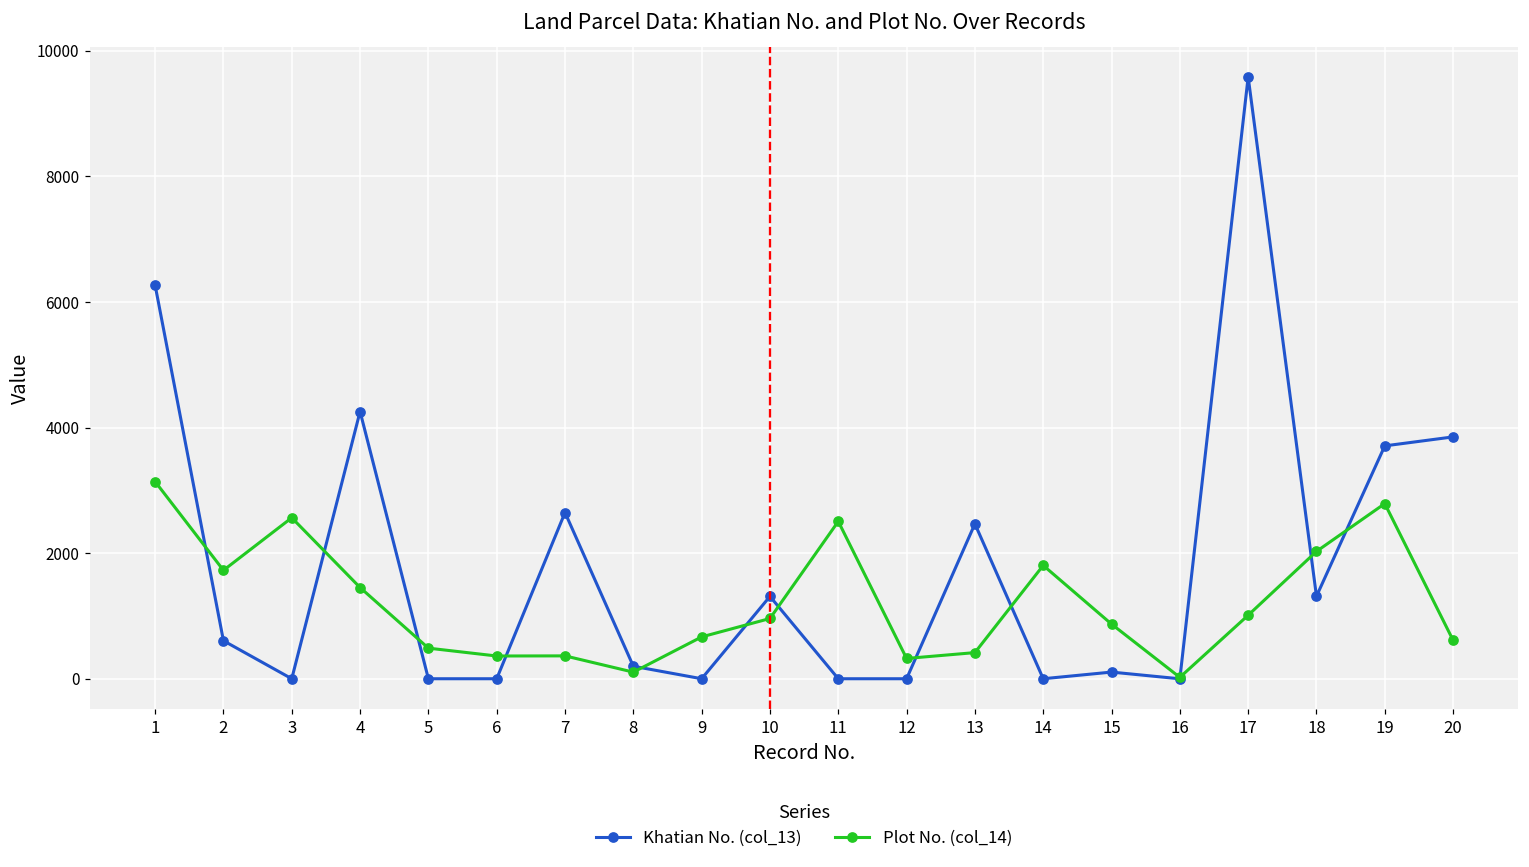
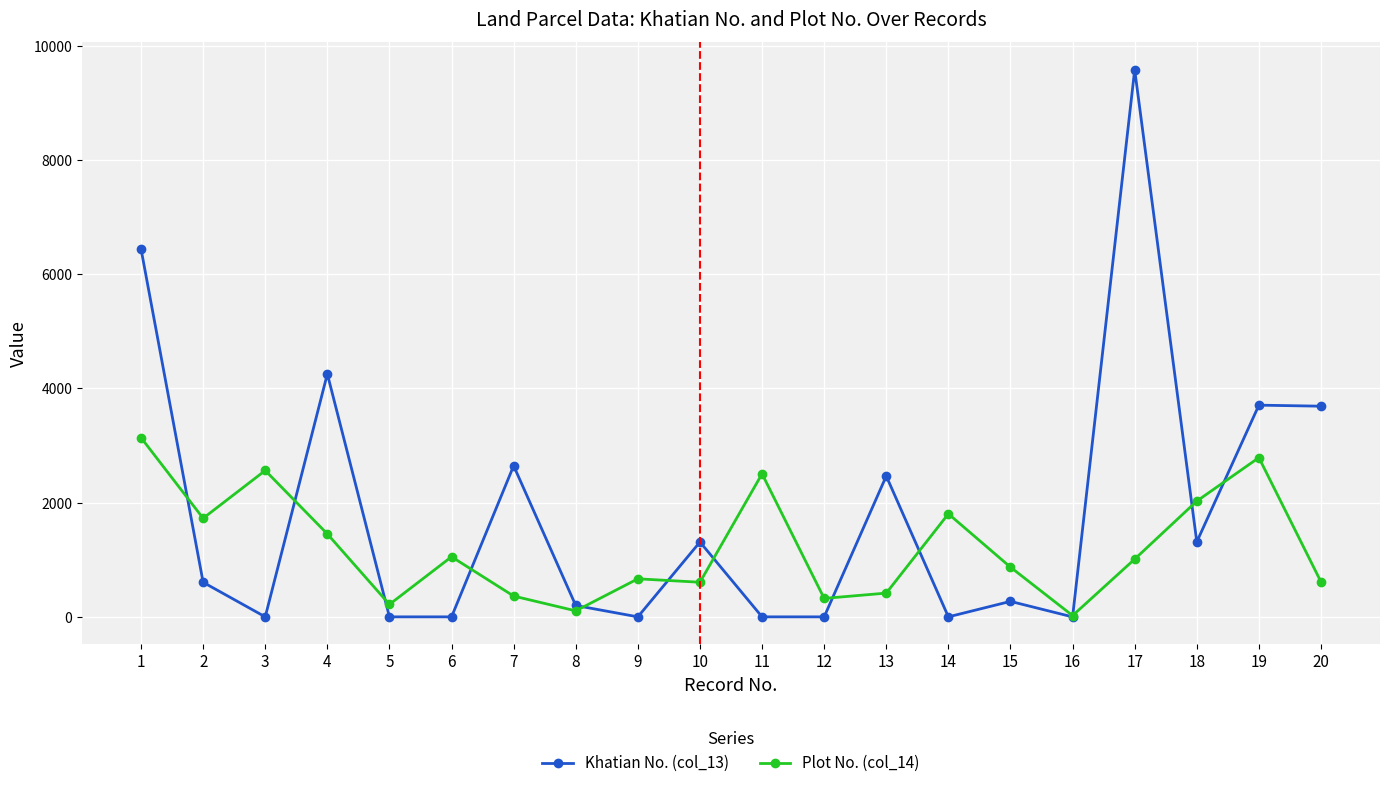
  {
    "Khatian No. (col_13)": {
-     "1": 6300,
+     "1": 6400,
      "2": 600,
      "3": 0,
      "4": 4300,
      "5": 0,
      "6": 0,
      "7": 2600,
      "8": 200,
      "9": 0,
      "10": 1300,
      "11": 0,
      "12": 0,
      "13": 2500,
      "14": 0,
-     "15": 100,
+     "15": 300,
      "17": 9600,
      "18": 1300,
      "19": 3700,
-     "20": 3900
+     "20": 3700
    },
    "Plot No. (col_14)": {
      "1": 3100,
      "2": 1700,
      "3": 2600,
      "4": 1500,
-     "5": 500,
-     "6": 400,
+     "5": 200,
+     "6": 1100,
      "7": 400,
      "8": 100,
      "9": 700,
-     "10": 1000,
+     "10": 600,
      "11": 2500,
      "12": 300,
      "13": 400,
      "14": 1800,
      "15": 900,
      "17": 1000,
      "18": 2000,
      "19": 2800,
      "20": 600
    }
  }
